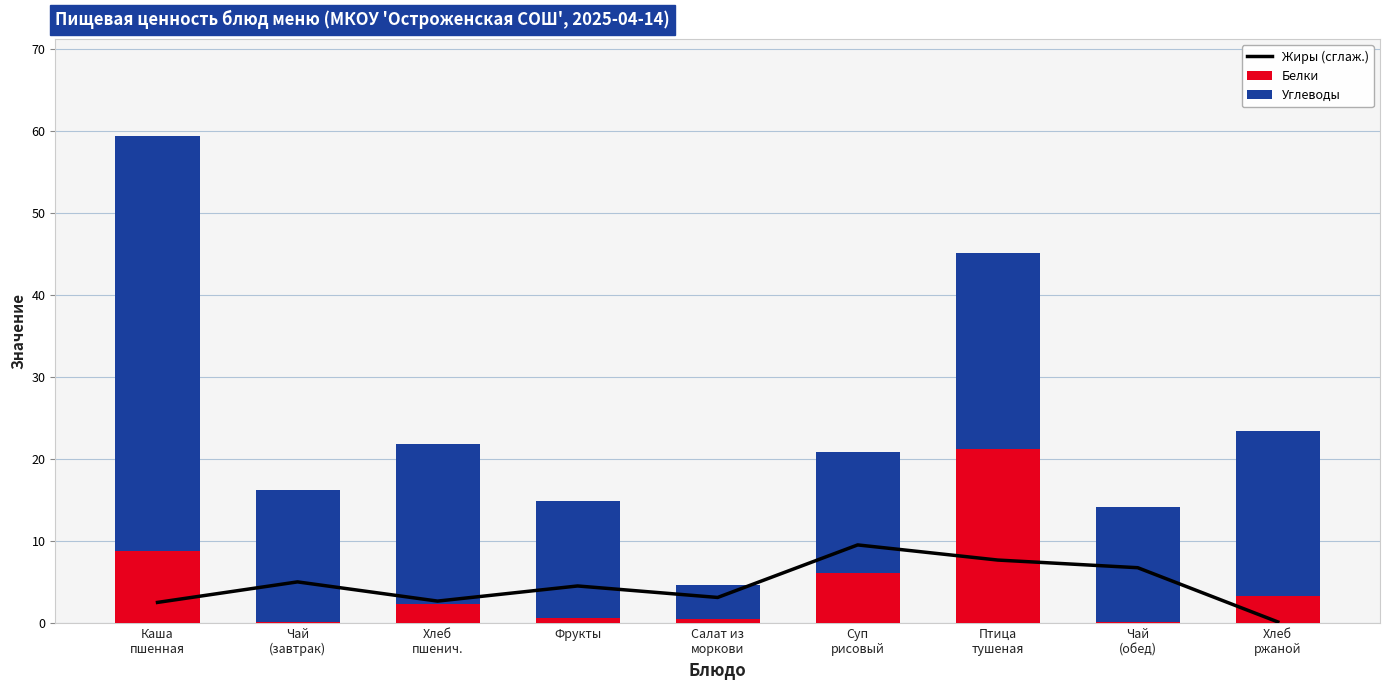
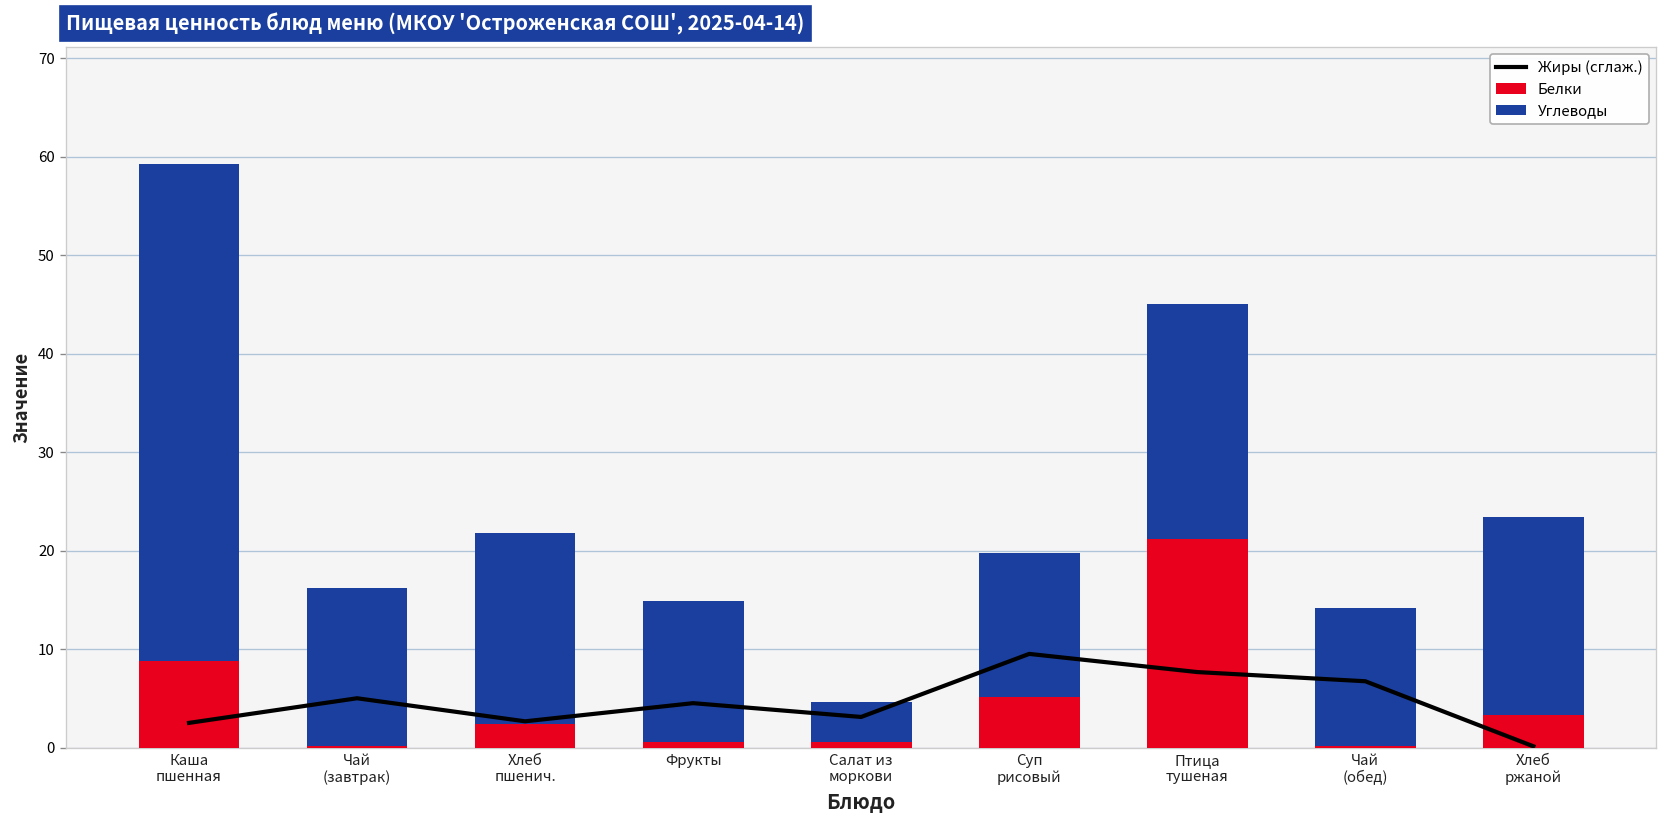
  {
    "Жиры (сглаж.)": {
      "Каша пшенная": 3,
      "Чай (завтрак)": 5,
      "Хлеб пшенич.": 3,
      "Фрукты": 5,
      "Салат из моркови": 3,
      "Суп рисовый": 10,
      "Птица тушеная": 8,
      "Чай (обед)": 7,
      "Хлеб ржаной": 0
    },
    "Белки": {
      "Каша пшенная": 9,
      "Хлеб пшенич.": 2,
      "Фрукты": 1,
      "Салат из моркови": 1,
-     "Суп рисовый": 6,
+     "Суп рисовый": 5,
      "Птица тушеная": 21,
      "Хлеб ржаной": 3
    },
    "Углеводы": {
      "Каша пшенная": 51,
      "Чай (завтрак)": 16,
      "Хлеб пшенич.": 19,
      "Фрукты": 14,
      "Салат из моркови": 4,
      "Суп рисовый": 15,
      "Птица тушеная": 24,
      "Чай (обед)": 14,
      "Хлеб ржаной": 20
    }
  }
